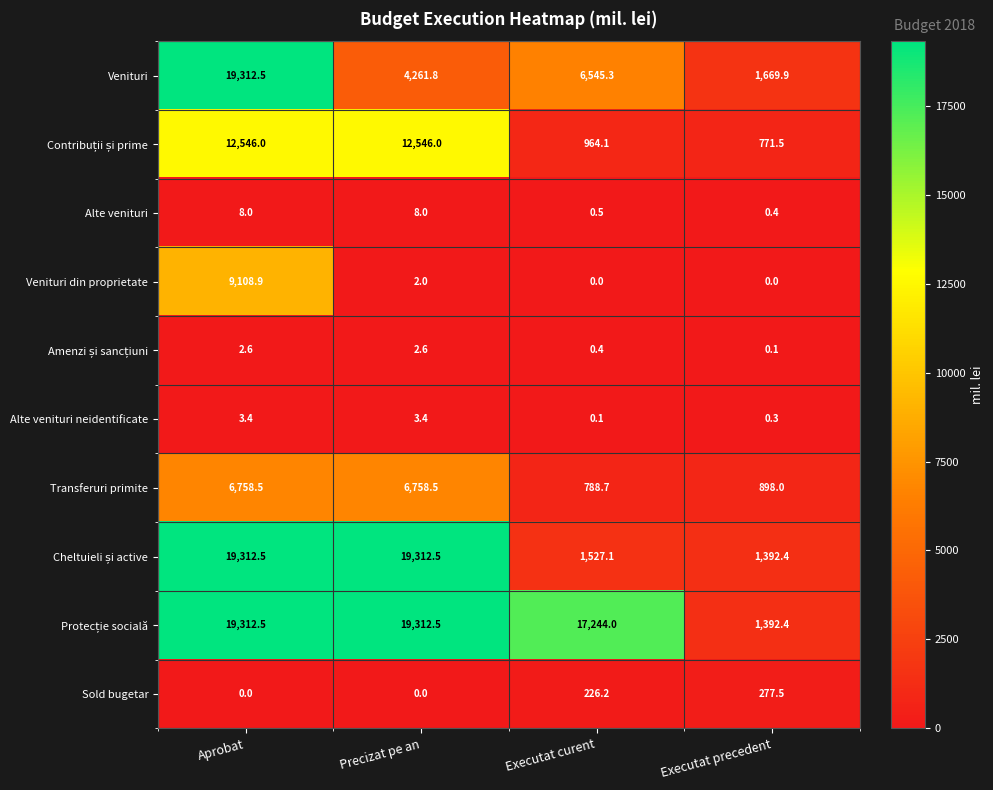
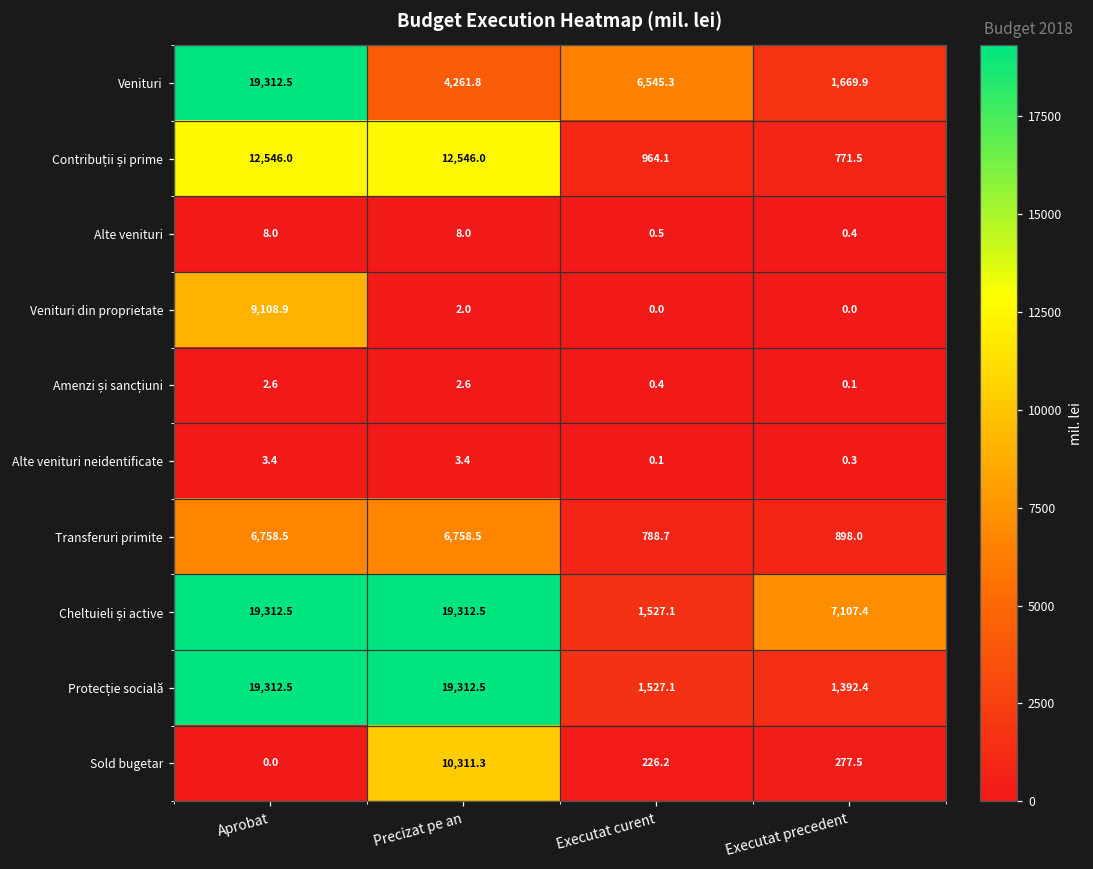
  {
    "Venituri": {
      "Aprobat": "19,312.5",
      "Precizat pe an": "4,261.8",
      "Executat curent": "6,545.3",
      "Executat precedent": "1,669.9"
    },
    "Contribuții și prime": {
      "Aprobat": "12,546.0",
      "Precizat pe an": "12,546.0",
      "Executat curent": "964.1",
      "Executat precedent": "771.5"
    },
    "Alte venituri": {
      "Aprobat": "8.0",
      "Precizat pe an": "8.0",
      "Executat curent": "0.5",
      "Executat precedent": "0.4"
    },
    "Venituri din proprietate": {
      "Aprobat": "9,108.9",
      "Precizat pe an": "2.0",
      "Executat curent": "0.0",
      "Executat precedent": "0.0"
    },
    "Amenzi și sancțiuni": {
      "Aprobat": "2.6",
      "Precizat pe an": "2.6",
      "Executat curent": "0.4",
      "Executat precedent": "0.1"
    },
    "Alte venituri neidentificate": {
      "Aprobat": "3.4",
      "Precizat pe an": "3.4",
      "Executat curent": "0.1",
      "Executat precedent": "0.3"
    },
    "Transferuri primite": {
      "Aprobat": "6,758.5",
      "Precizat pe an": "6,758.5",
      "Executat curent": "788.7",
      "Executat precedent": "898.0"
    },
    "Cheltuieli și active": {
      "Aprobat": "19,312.5",
      "Precizat pe an": "19,312.5",
      "Executat curent": "1,527.1",
-     "Executat precedent": "1,392.4"
+     "Executat precedent": "7,107.4"
    },
    "Protecție socială": {
      "Aprobat": "19,312.5",
      "Precizat pe an": "19,312.5",
-     "Executat curent": "17,244.0",
+     "Executat curent": "1,527.1",
      "Executat precedent": "1,392.4"
    },
    "Sold bugetar": {
      "Aprobat": "0.0",
-     "Precizat pe an": "0.0",
+     "Precizat pe an": "10,311.3",
      "Executat curent": "226.2",
      "Executat precedent": "277.5"
    }
  }
